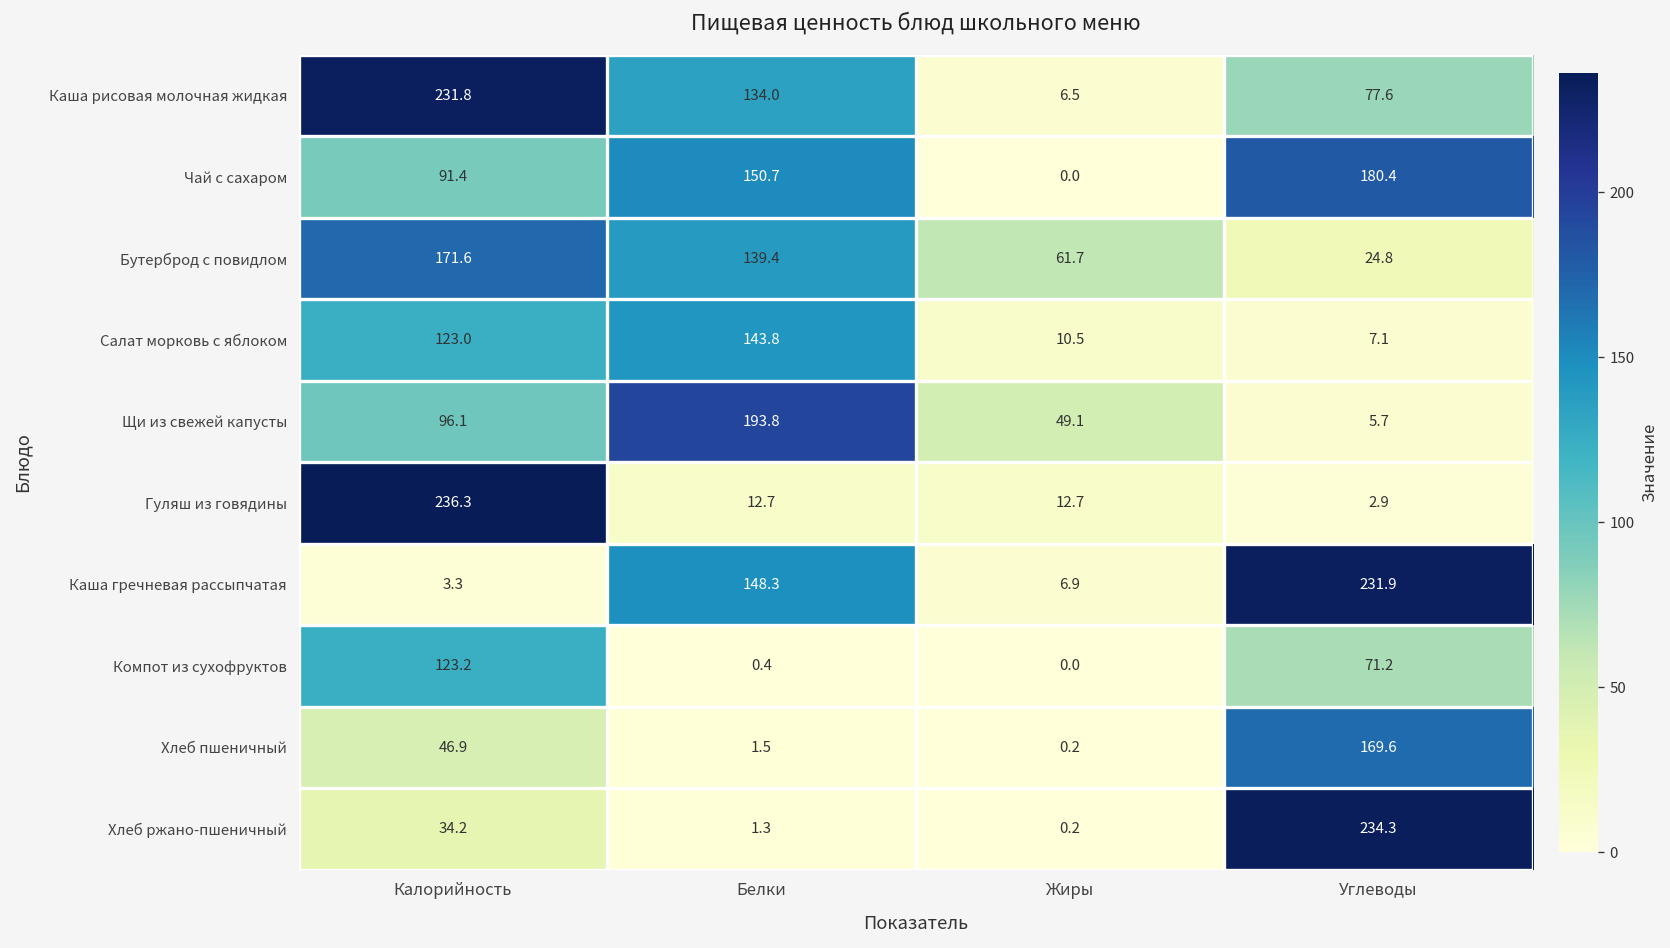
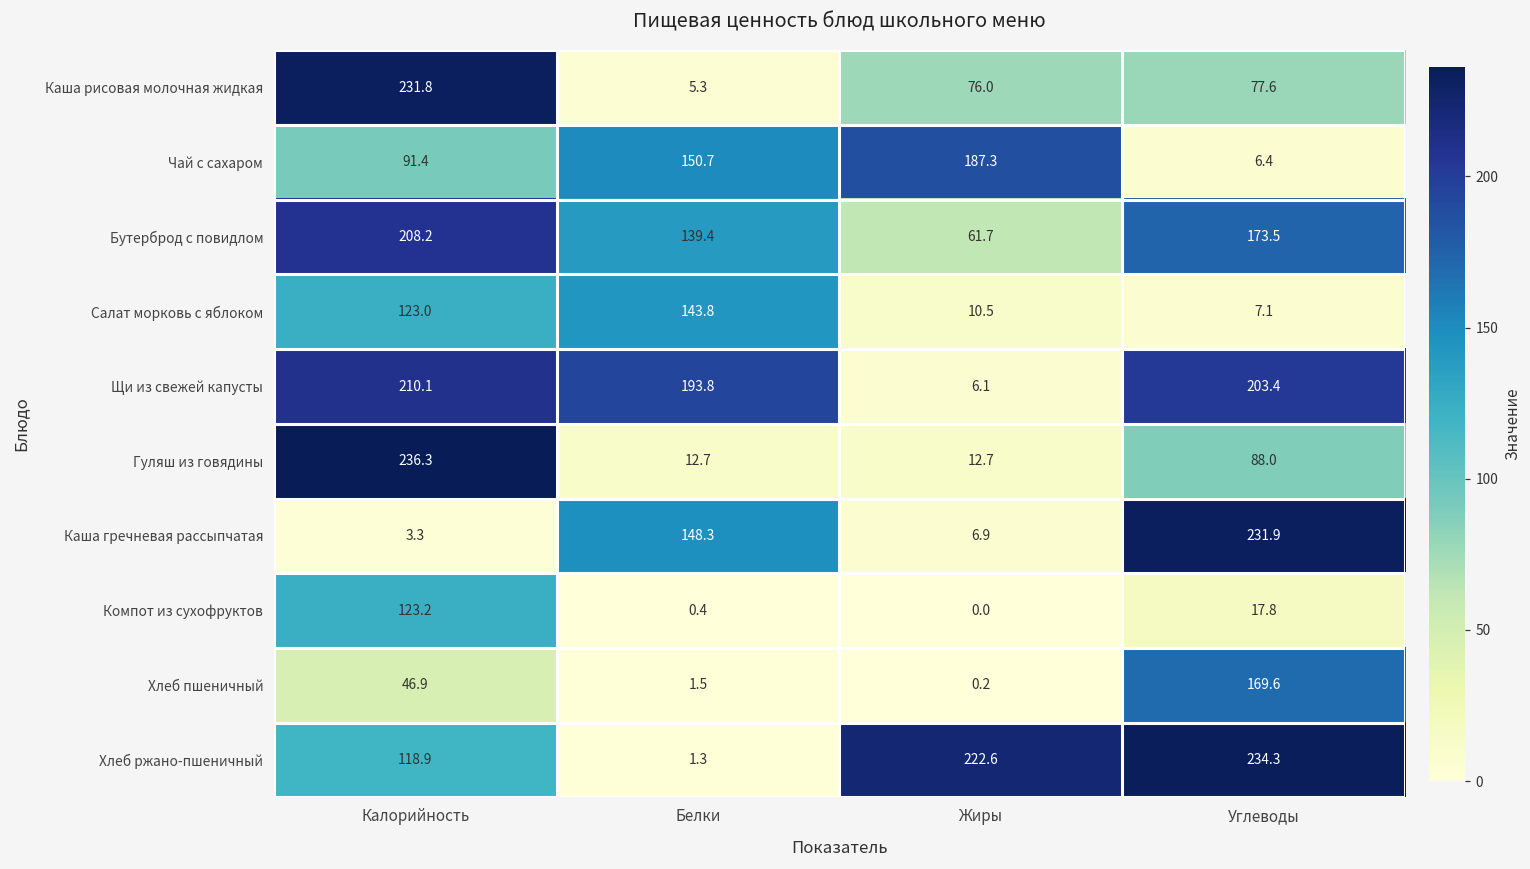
  {
    "Каша рисовая молочная жидкая": {
      "Калорийность": 231.8,
-     "Белки": 134.0,
-     "Жиры": 6.5,
+     "Белки": 5.3,
+     "Жиры": 76.0,
      "Углеводы": 77.6
    },
    "Чай с сахаром": {
      "Калорийность": 91.4,
      "Белки": 150.7,
-     "Жиры": 0.0,
-     "Углеводы": 180.4
+     "Жиры": 187.3,
+     "Углеводы": 6.4
    },
    "Бутерброд с повидлом": {
-     "Калорийность": 171.6,
+     "Калорийность": 208.2,
      "Белки": 139.4,
      "Жиры": 61.7,
-     "Углеводы": 24.8
+     "Углеводы": 173.5
    },
    "Салат морковь с яблоком": {
      "Калорийность": 123.0,
      "Белки": 143.8,
      "Жиры": 10.5,
      "Углеводы": 7.1
    },
    "Щи из свежей капусты": {
-     "Калорийность": 96.1,
+     "Калорийность": 210.1,
      "Белки": 193.8,
-     "Жиры": 49.1,
-     "Углеводы": 5.7
+     "Жиры": 6.1,
+     "Углеводы": 203.4
    },
    "Гуляш из говядины": {
      "Калорийность": 236.3,
      "Белки": 12.7,
      "Жиры": 12.7,
-     "Углеводы": 2.9
+     "Углеводы": 88.0
    },
    "Каша гречневая рассыпчатая": {
      "Калорийность": 3.3,
      "Белки": 148.3,
      "Жиры": 6.9,
      "Углеводы": 231.9
    },
    "Компот из сухофруктов": {
      "Калорийность": 123.2,
      "Белки": 0.4,
      "Жиры": 0.0,
-     "Углеводы": 71.2
+     "Углеводы": 17.8
    },
    "Хлеб пшеничный": {
      "Калорийность": 46.9,
      "Белки": 1.5,
      "Жиры": 0.2,
      "Углеводы": 169.6
    },
    "Хлеб ржано-пшеничный": {
-     "Калорийность": 34.2,
+     "Калорийность": 118.9,
      "Белки": 1.3,
-     "Жиры": 0.2,
+     "Жиры": 222.6,
      "Углеводы": 234.3
    }
  }
